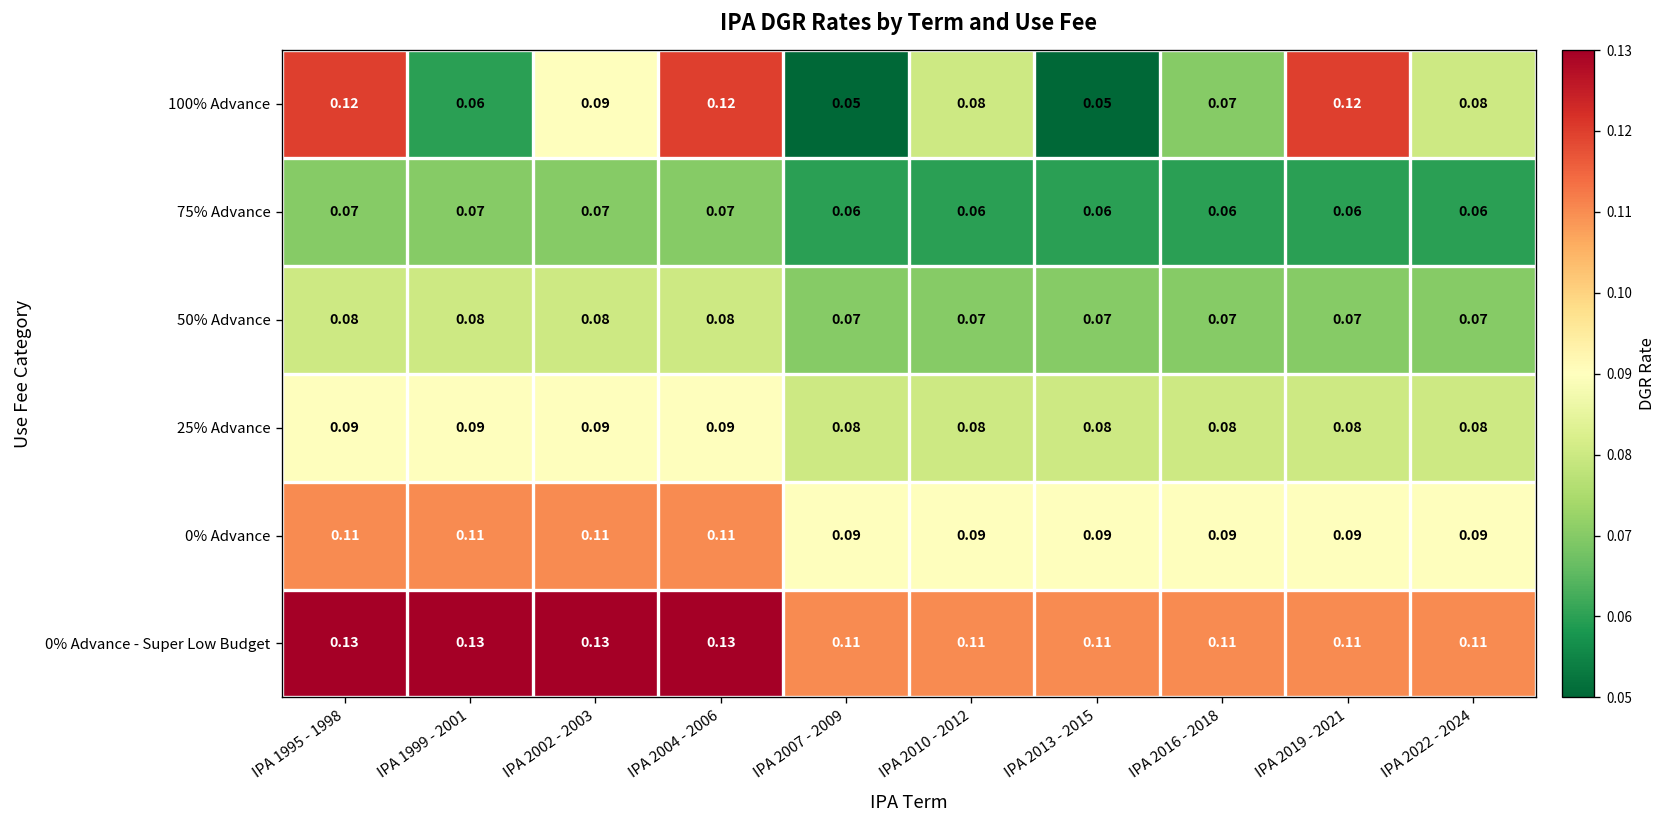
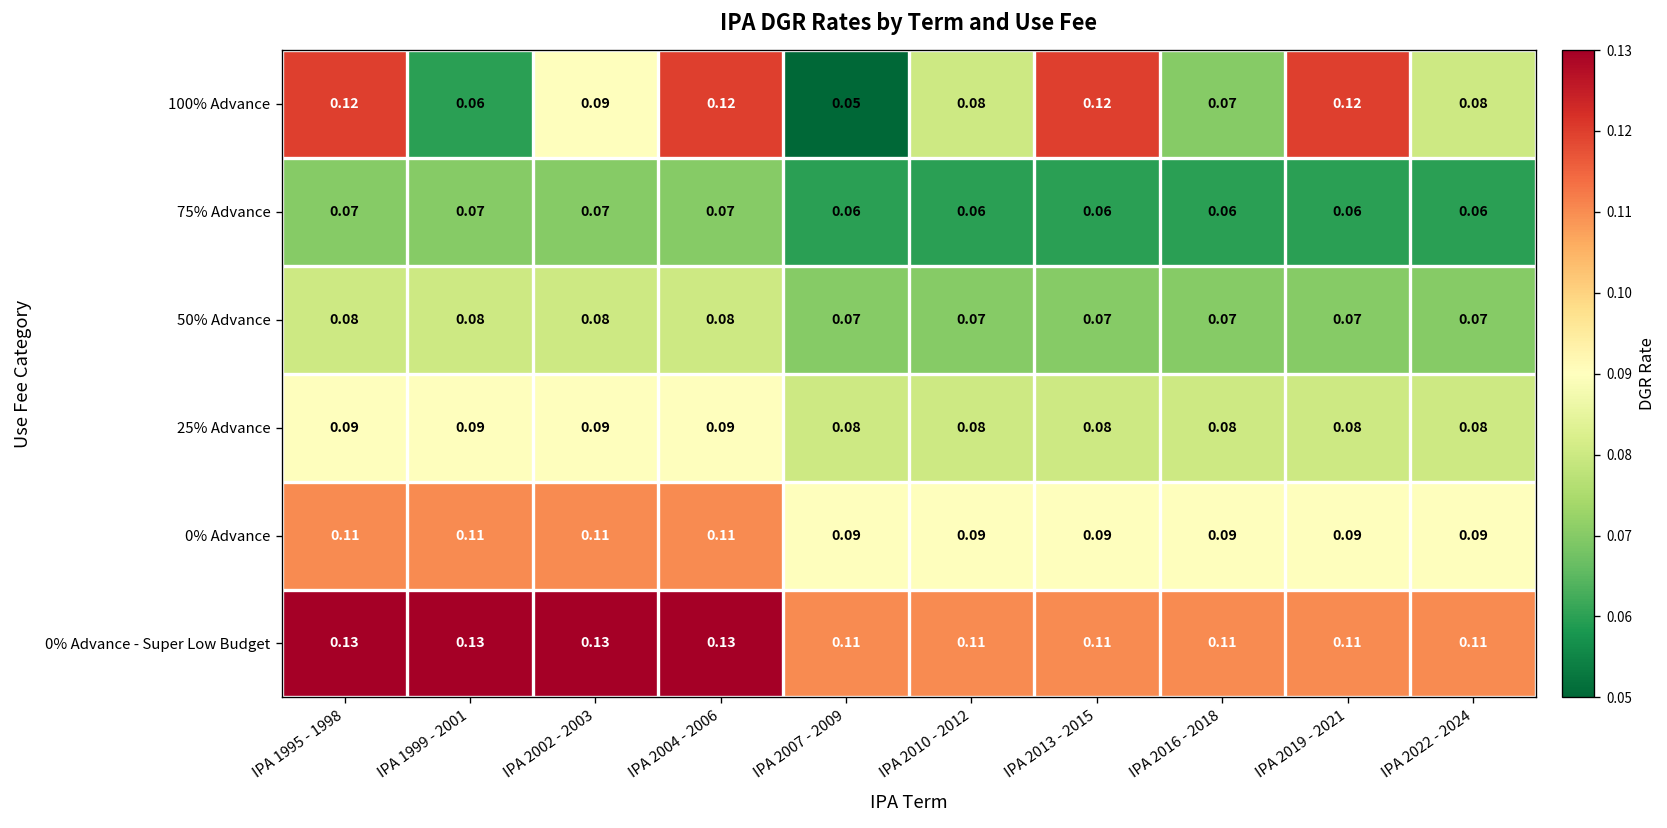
  {
    "100% Advance": {
      "IPA 1995 - 1998": 0.12,
      "IPA 1999 - 2001": 0.06,
      "IPA 2002 - 2003": 0.09,
      "IPA 2004 - 2006": 0.12,
      "IPA 2007 - 2009": 0.05,
      "IPA 2010 - 2012": 0.08,
-     "IPA 2013 - 2015": 0.05,
+     "IPA 2013 - 2015": 0.12,
      "IPA 2016 - 2018": 0.07,
      "IPA 2019 - 2021": 0.12,
      "IPA 2022 - 2024": 0.08
    },
    "75% Advance": {
      "IPA 1995 - 1998": 0.07,
      "IPA 1999 - 2001": 0.07,
      "IPA 2002 - 2003": 0.07,
      "IPA 2004 - 2006": 0.07,
      "IPA 2007 - 2009": 0.06,
      "IPA 2010 - 2012": 0.06,
      "IPA 2013 - 2015": 0.06,
      "IPA 2016 - 2018": 0.06,
      "IPA 2019 - 2021": 0.06,
      "IPA 2022 - 2024": 0.06
    },
    "50% Advance": {
      "IPA 1995 - 1998": 0.08,
      "IPA 1999 - 2001": 0.08,
      "IPA 2002 - 2003": 0.08,
      "IPA 2004 - 2006": 0.08,
      "IPA 2007 - 2009": 0.07,
      "IPA 2010 - 2012": 0.07,
      "IPA 2013 - 2015": 0.07,
      "IPA 2016 - 2018": 0.07,
      "IPA 2019 - 2021": 0.07,
      "IPA 2022 - 2024": 0.07
    },
    "25% Advance": {
      "IPA 1995 - 1998": 0.09,
      "IPA 1999 - 2001": 0.09,
      "IPA 2002 - 2003": 0.09,
      "IPA 2004 - 2006": 0.09,
      "IPA 2007 - 2009": 0.08,
      "IPA 2010 - 2012": 0.08,
      "IPA 2013 - 2015": 0.08,
      "IPA 2016 - 2018": 0.08,
      "IPA 2019 - 2021": 0.08,
      "IPA 2022 - 2024": 0.08
    },
    "0% Advance": {
      "IPA 1995 - 1998": 0.11,
      "IPA 1999 - 2001": 0.11,
      "IPA 2002 - 2003": 0.11,
      "IPA 2004 - 2006": 0.11,
      "IPA 2007 - 2009": 0.09,
      "IPA 2010 - 2012": 0.09,
      "IPA 2013 - 2015": 0.09,
      "IPA 2016 - 2018": 0.09,
      "IPA 2019 - 2021": 0.09,
      "IPA 2022 - 2024": 0.09
    },
    "0% Advance - Super Low Budget": {
      "IPA 1995 - 1998": 0.13,
      "IPA 1999 - 2001": 0.13,
      "IPA 2002 - 2003": 0.13,
      "IPA 2004 - 2006": 0.13,
      "IPA 2007 - 2009": 0.11,
      "IPA 2010 - 2012": 0.11,
      "IPA 2013 - 2015": 0.11,
      "IPA 2016 - 2018": 0.11,
      "IPA 2019 - 2021": 0.11,
      "IPA 2022 - 2024": 0.11
    }
  }
